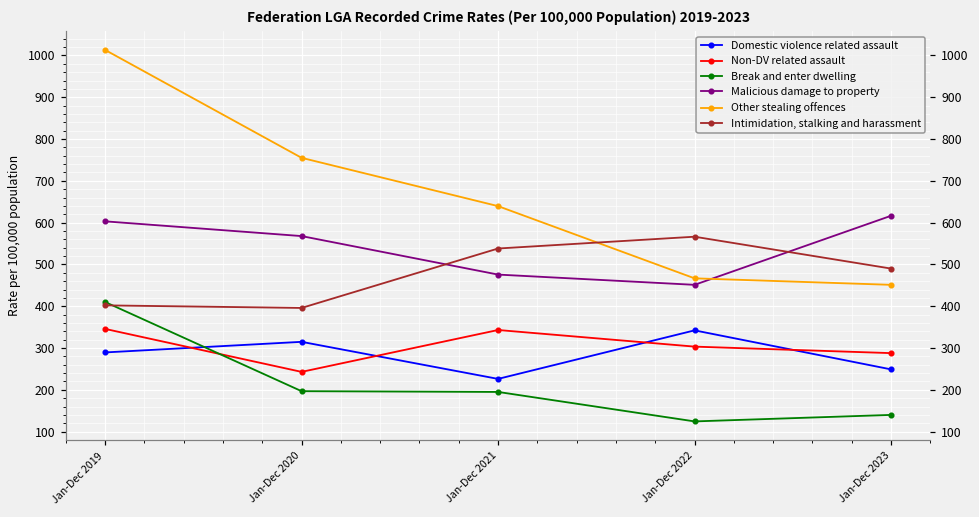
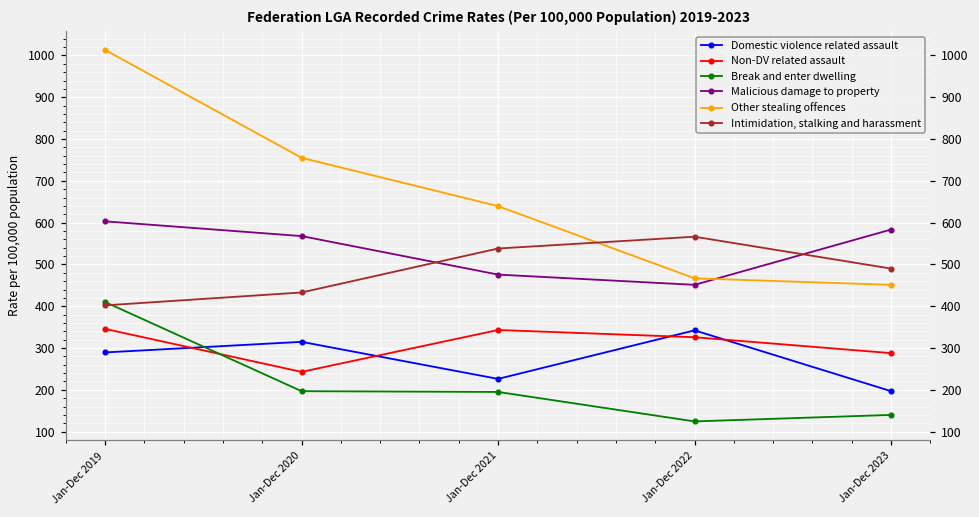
  {
    "Domestic violence related assault": {
      "Jan-Dec 2019": 290,
      "Jan-Dec 2020": 310,
      "Jan-Dec 2021": 230,
      "Jan-Dec 2022": 340,
-     "Jan-Dec 2023": 250
+     "Jan-Dec 2023": 200
    },
    "Non-DV related assault": {
      "Jan-Dec 2019": 350,
      "Jan-Dec 2020": 240,
      "Jan-Dec 2021": 340,
-     "Jan-Dec 2022": 300,
+     "Jan-Dec 2022": 330,
      "Jan-Dec 2023": 290
    },
    "Break and enter dwelling": {
      "Jan-Dec 2019": 410,
      "Jan-Dec 2020": 200,
      "Jan-Dec 2021": 190,
      "Jan-Dec 2022": 120,
      "Jan-Dec 2023": 140
    },
    "Malicious damage to property": {
      "Jan-Dec 2019": 600,
      "Jan-Dec 2020": 570,
      "Jan-Dec 2021": 480,
      "Jan-Dec 2022": 450,
-     "Jan-Dec 2023": 620
+     "Jan-Dec 2023": 580
    },
    "Other stealing offences": {
      "Jan-Dec 2019": 1010,
      "Jan-Dec 2020": 760,
      "Jan-Dec 2021": 640,
      "Jan-Dec 2022": 470,
      "Jan-Dec 2023": 450
    },
    "Intimidation, stalking and harassment": {
      "Jan-Dec 2019": 400,
-     "Jan-Dec 2020": 400,
+     "Jan-Dec 2020": 430,
      "Jan-Dec 2021": 540,
      "Jan-Dec 2022": 570,
      "Jan-Dec 2023": 490
    }
  }
